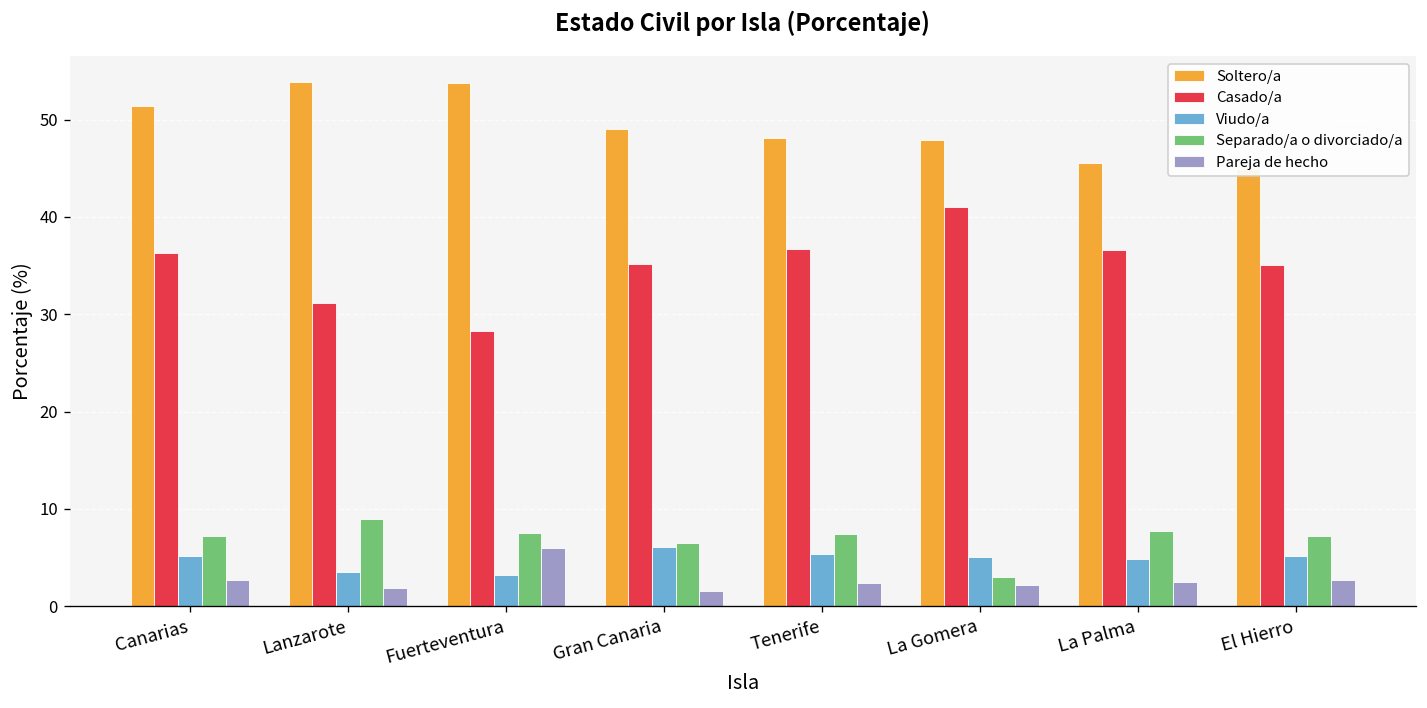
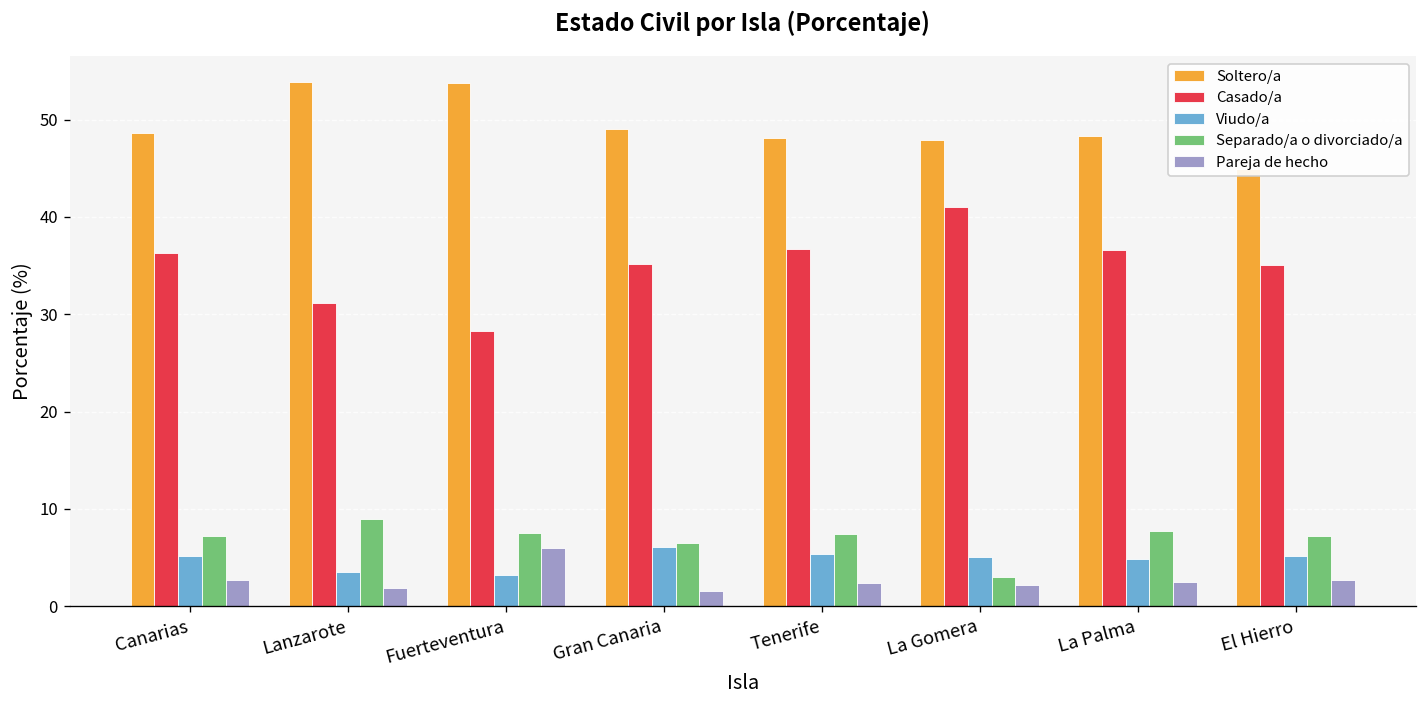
  {
    "Soltero/a": {
-     "Canarias": 51,
+     "Canarias": 49,
      "Lanzarote": 54,
      "Fuerteventura": 54,
      "Gran Canaria": 49,
      "Tenerife": 48,
      "La Gomera": 48,
-     "La Palma": 46
+     "La Palma": 48
    },
    "Casado/a": {
      "Canarias": 36,
      "Lanzarote": 31,
      "Fuerteventura": 28,
      "Gran Canaria": 35,
      "Tenerife": 37,
      "La Gomera": 41,
      "La Palma": 37,
      "El Hierro": 35
    },
    "Separado/a o divorciado/a": {
      "Canarias": 7,
      "Lanzarote": 9,
      "Fuerteventura": 8,
      "Gran Canaria": 6,
      "Tenerife": 7,
      "La Gomera": 3,
      "La Palma": 8,
      "El Hierro": 7
    }
  }
